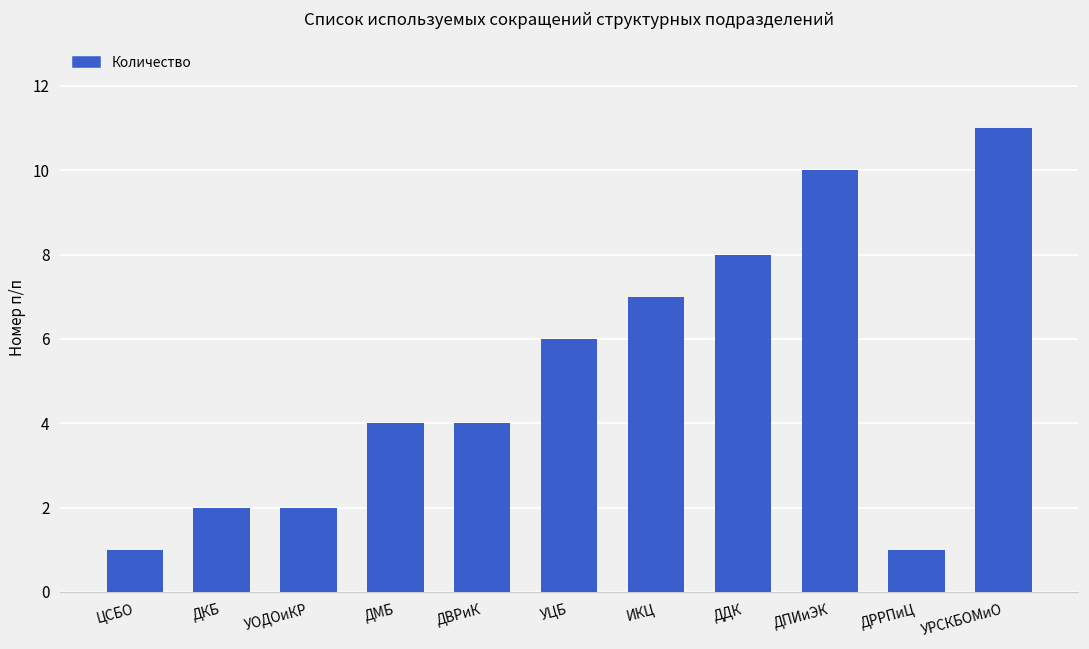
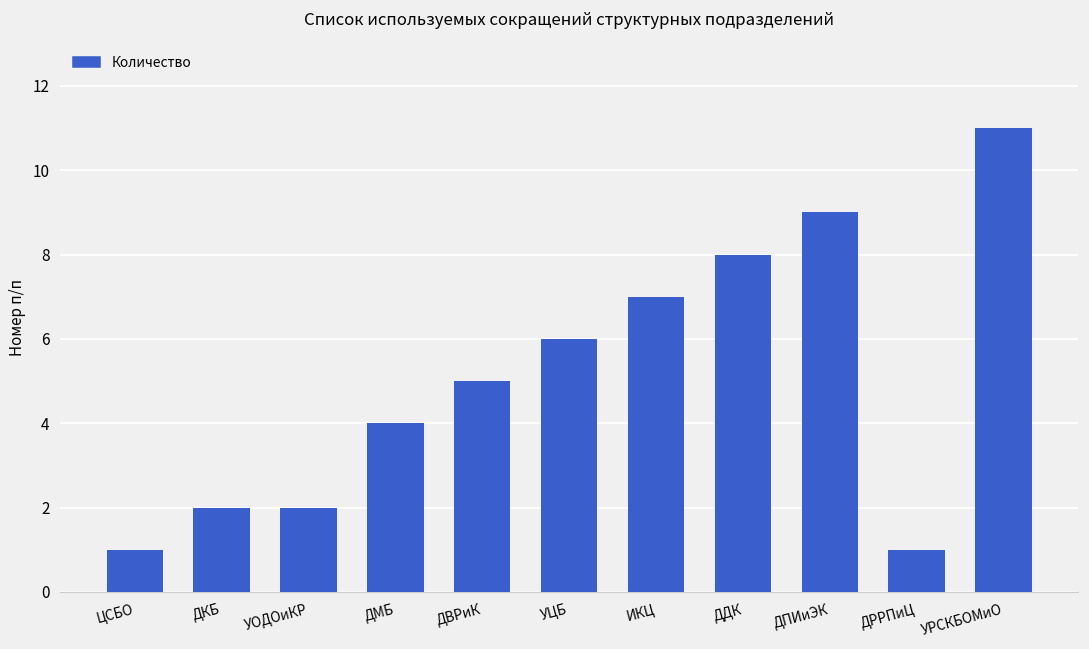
  {
    "ЦСБО": 1,
    "ДКБ": 2,
    "УОДОиКР": 2,
    "ДМБ": 4,
-   "ДВРиК": 4,
+   "ДВРиК": 5,
    "УЦБ": 6,
    "ИКЦ": 7,
    "ДДК": 8,
-   "ДПИиЭК": 10,
+   "ДПИиЭК": 9,
    "ДРРПиЦ": 1,
    "УРСКБОМиО": 11
  }
